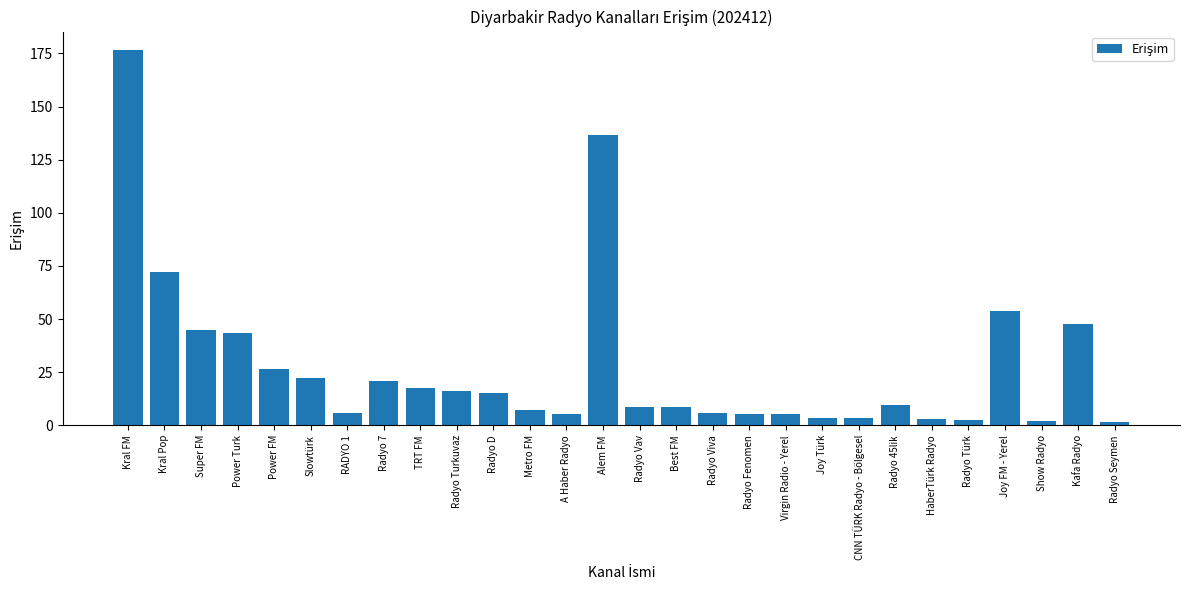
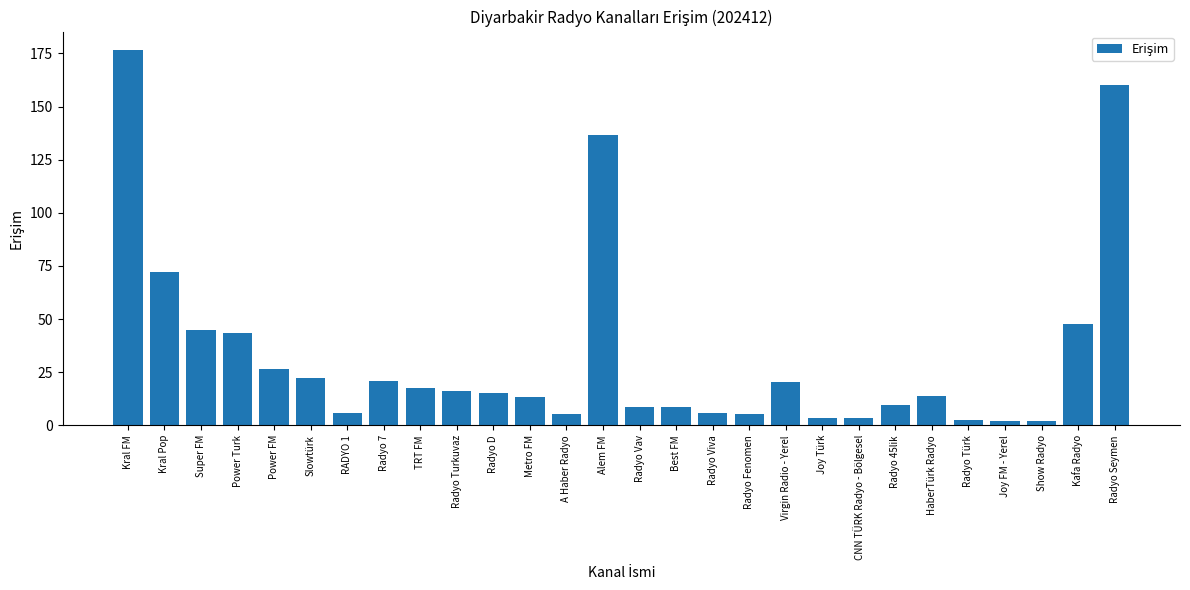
  {
    "Kral FM": 176,
    "Kral Pop": 72,
    "Super FM": 45,
    "Power Turk": 43,
    "Power FM": 26,
    "Slowtürk": 22,
    "RADYO 1": 6,
    "Radyo 7": 21,
    "TRT FM": 18,
    "Radyo Turkuvaz": 16,
    "Radyo D": 15,
-   "Metro FM": 7,
+   "Metro FM": 13,
    "A Haber Radyo": 5,
    "Alem FM": 137,
    "Radyo Vav": 9,
    "Best FM": 8,
    "Radyo Viva": 6,
    "Radyo Fenomen": 5,
-   "Virgin Radio - Yerel": 5,
+   "Virgin Radio - Yerel": 20,
    "Joy Türk": 4,
    "CNN TÜRK Radyo - Bölgesel": 3,
    "Radyo 45lik": 9,
-   "HaberTürk Radyo": 3,
+   "HaberTürk Radyo": 14,
    "Radyo Türk": 3,
-   "Joy FM - Yerel": 54,
+   "Joy FM - Yerel": 2,
    "Show Radyo": 2,
    "Kafa Radyo": 48,
-   "Radyo Seymen": 1
+   "Radyo Seymen": 160
  }
